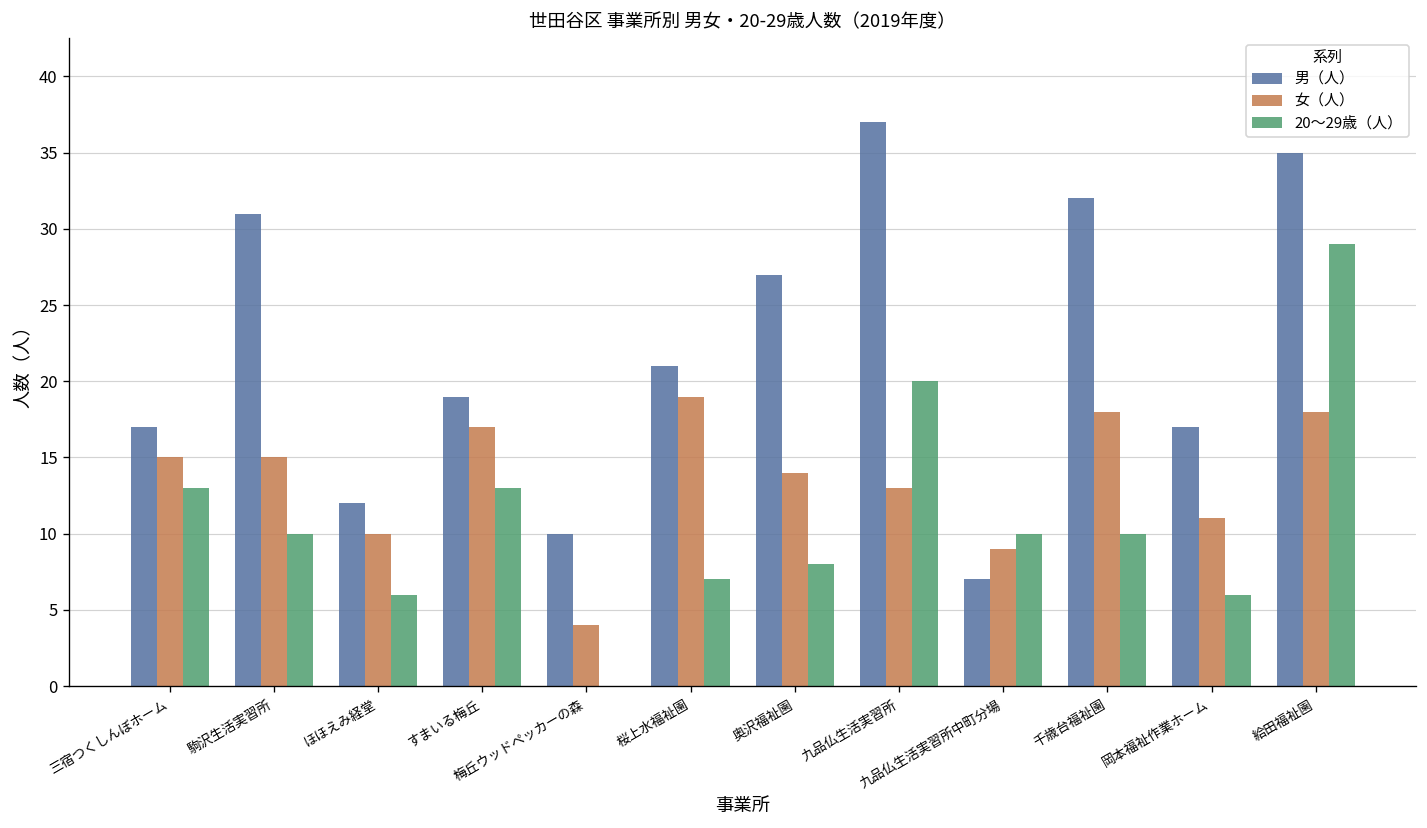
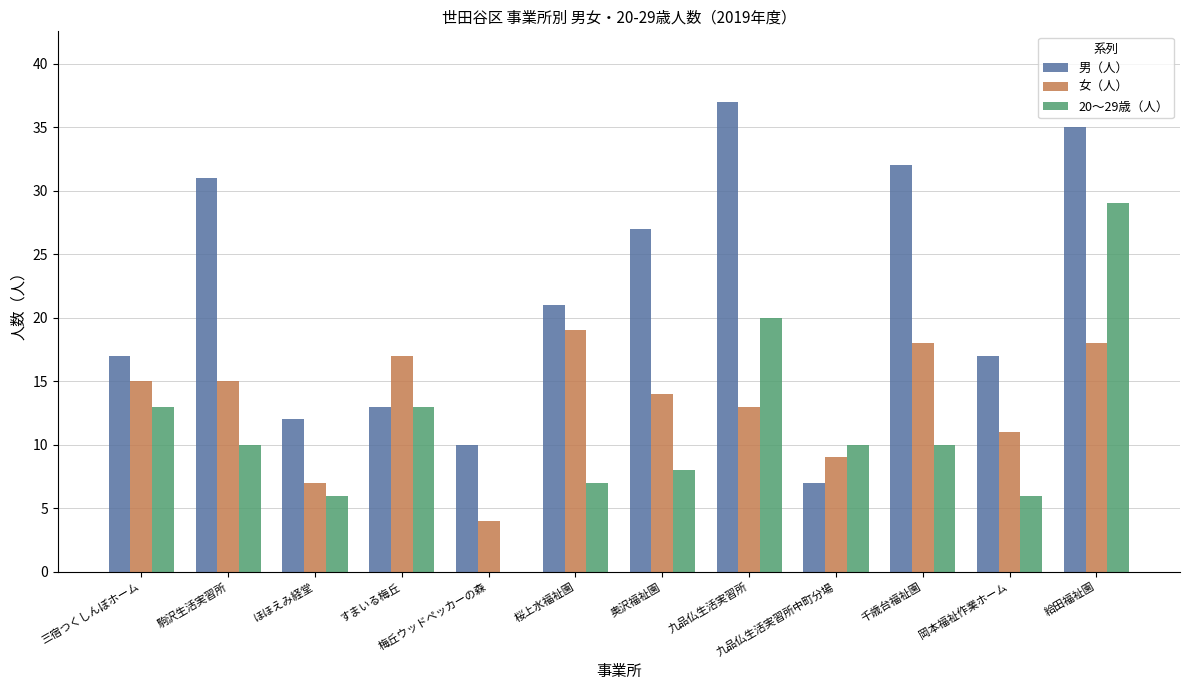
  {
    "男（人）": {
      "三宿つくしんぼホーム": 17,
      "駒沢生活実習所": 31,
      "ほほえみ経堂": 12,
-     "すまいる梅丘": 19,
+     "すまいる梅丘": 13,
      "梅丘ウッドペッカーの森": 10,
      "桜上水福祉園": 21,
      "奥沢福祉園": 27,
      "九品仏生活実習所": 37,
      "九品仏生活実習所中町分場": 7,
      "千歳台福祉園": 32,
      "岡本福祉作業ホーム": 17,
      "給田福祉園": 35
    },
    "女（人）": {
      "三宿つくしんぼホーム": 15,
      "駒沢生活実習所": 15,
-     "ほほえみ経堂": 10,
+     "ほほえみ経堂": 7,
      "すまいる梅丘": 17,
      "梅丘ウッドペッカーの森": 4,
      "桜上水福祉園": 19,
      "奥沢福祉園": 14,
      "九品仏生活実習所": 13,
      "九品仏生活実習所中町分場": 9,
      "千歳台福祉園": 18,
      "岡本福祉作業ホーム": 11,
      "給田福祉園": 18
    },
    "20～29歳（人）": {
      "三宿つくしんぼホーム": 13,
      "駒沢生活実習所": 10,
      "ほほえみ経堂": 6,
      "すまいる梅丘": 13,
      "梅丘ウッドペッカーの森": 0,
      "桜上水福祉園": 7,
      "奥沢福祉園": 8,
      "九品仏生活実習所": 20,
      "九品仏生活実習所中町分場": 10,
      "千歳台福祉園": 10,
      "岡本福祉作業ホーム": 6,
      "給田福祉園": 29
    }
  }
